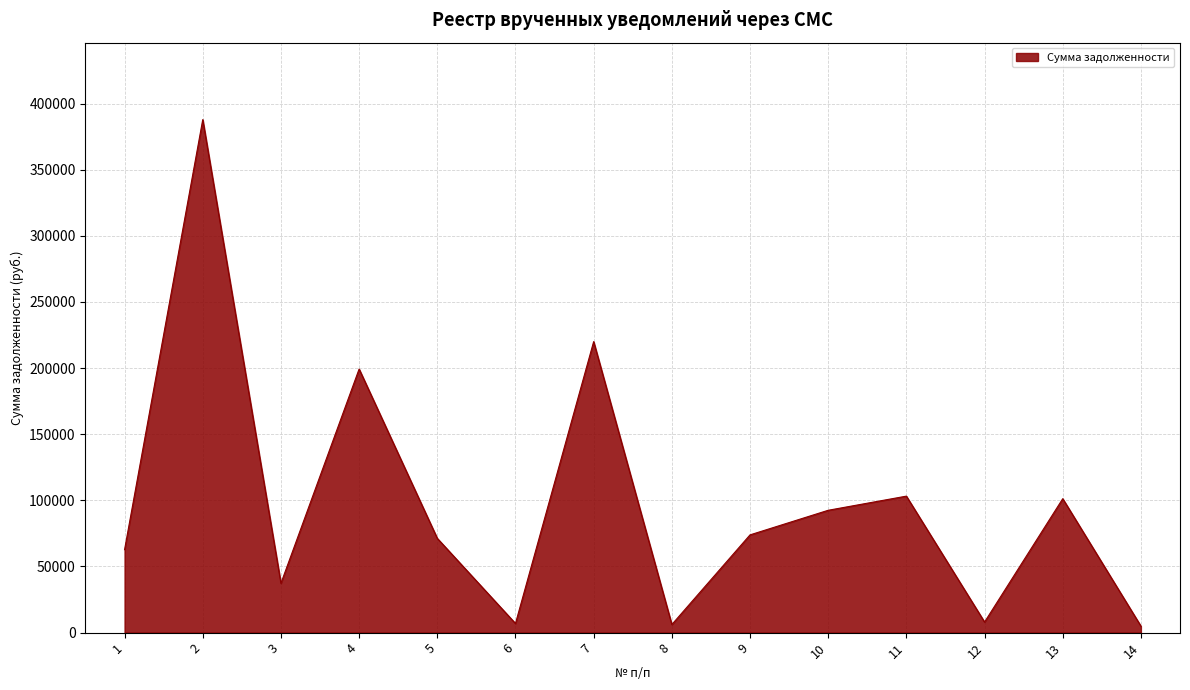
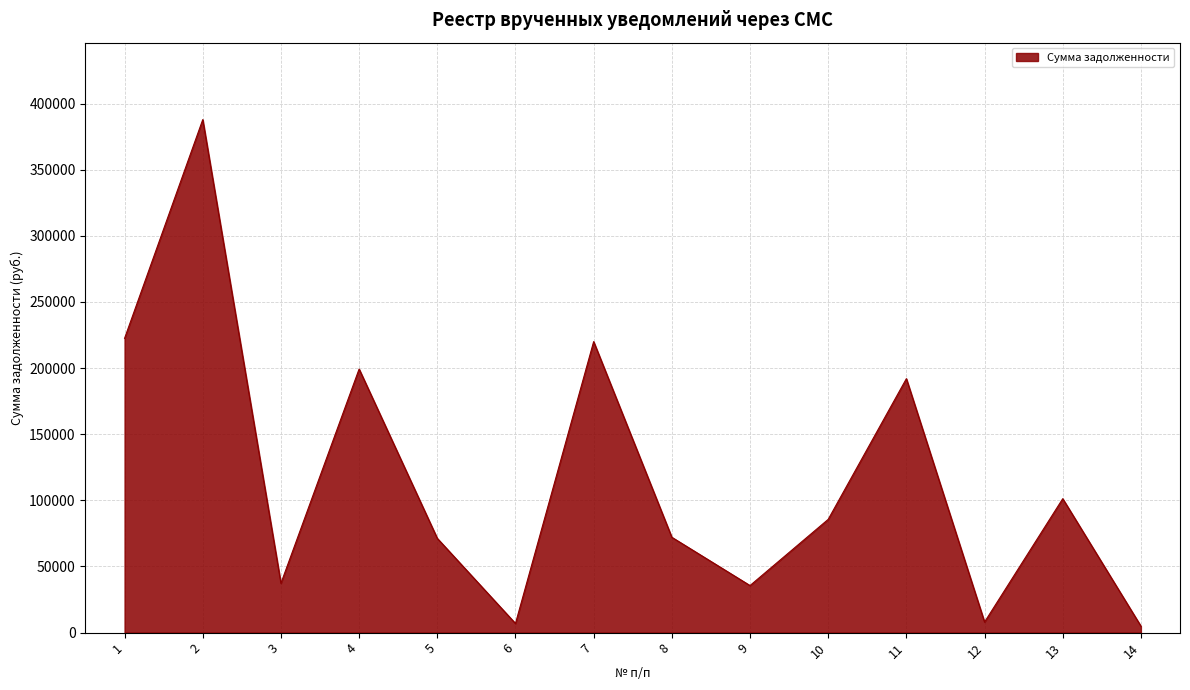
  {
-   "1": 63000,
+   "1": 222000,
    "2": 388000,
    "3": 37000,
    "4": 199000,
    "5": 71000,
    "6": 7000,
    "7": 220000,
-   "8": 6000,
-   "9": 74000,
-   "10": 93000,
-   "11": 103000,
+   "8": 72000,
+   "9": 36000,
+   "10": 86000,
+   "11": 192000,
    "12": 8000,
    "13": 101000,
    "14": 5000
  }
